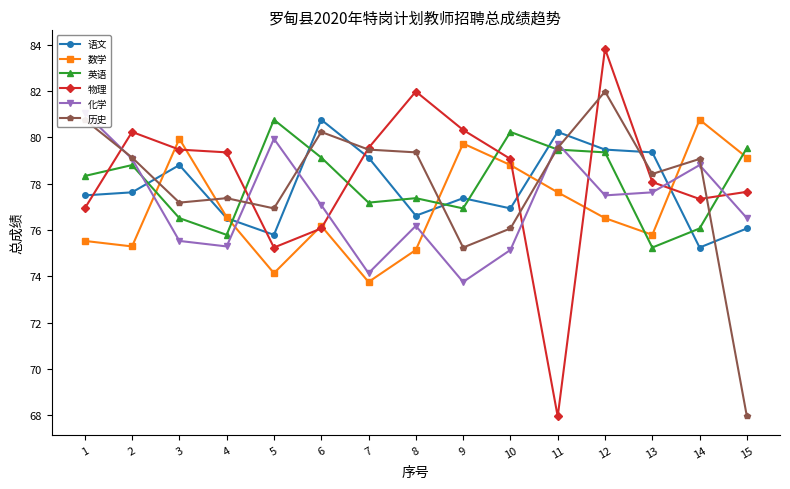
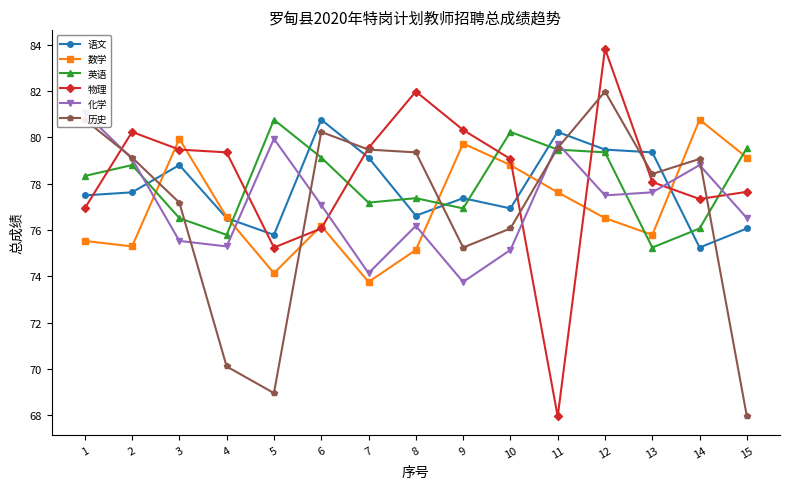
  {
    "语文": {
      "1": 77.5,
      "2": 77.6,
      "3": 78.8,
      "5": 75.8,
      "6": 80.8,
      "7": 79.1,
      "8": 76.6,
      "9": 77.4,
      "10": 76.9,
      "11": 80.2,
      "12": 79.5,
      "13": 79.4,
      "14": 75.2,
      "15": 76.1
    },
    "数学": {
      "1": 75.5,
      "2": 75.3,
      "3": 79.9,
      "5": 74.1,
      "6": 76.2,
      "7": 73.8,
      "8": 75.1,
      "9": 79.7,
      "10": 78.8,
      "11": 77.6,
      "12": 76.5,
      "13": 75.8,
      "14": 80.8,
      "15": 79.1
    },
    "英语": {
      "1": 78.3,
      "2": 78.8,
      "3": 76.5,
      "4": 75.8,
      "5": 80.8,
      "6": 79.1,
      "7": 77.2,
      "8": 77.4,
      "9": 76.9,
      "10": 80.2,
      "12": 79.4,
      "13": 75.2,
      "14": 76.1,
      "15": 79.5
    },
    "物理": {
      "1": 76.9,
      "2": 80.2,
      "3": 79.5,
      "4": 79.4,
      "5": 75.2,
      "6": 76.1,
      "8": 82.0,
      "9": 80.3,
      "10": 79.1,
      "11": 68.0,
      "12": 83.8,
      "13": 78.1,
      "14": 77.3,
      "15": 77.7
    },
    "化学": {
      "3": 75.5,
      "4": 75.3,
      "5": 79.9,
      "6": 77.1,
      "7": 74.1,
      "8": 76.2,
      "9": 73.8,
      "10": 75.1,
      "11": 79.7,
      "12": 77.5,
      "13": 77.6,
      "14": 78.8,
      "15": 76.5
    },
    "历史": {
      "3": 77.2,
-     "4": 77.4,
-     "5": 76.9,
+     "4": 70.1,
+     "5": 69.0,
      "6": 80.2,
      "8": 79.4,
      "9": 75.2,
      "10": 76.1,
      "12": 82.0,
      "13": 78.4,
      "14": 79.1,
      "15": 68.0
    }
  }
